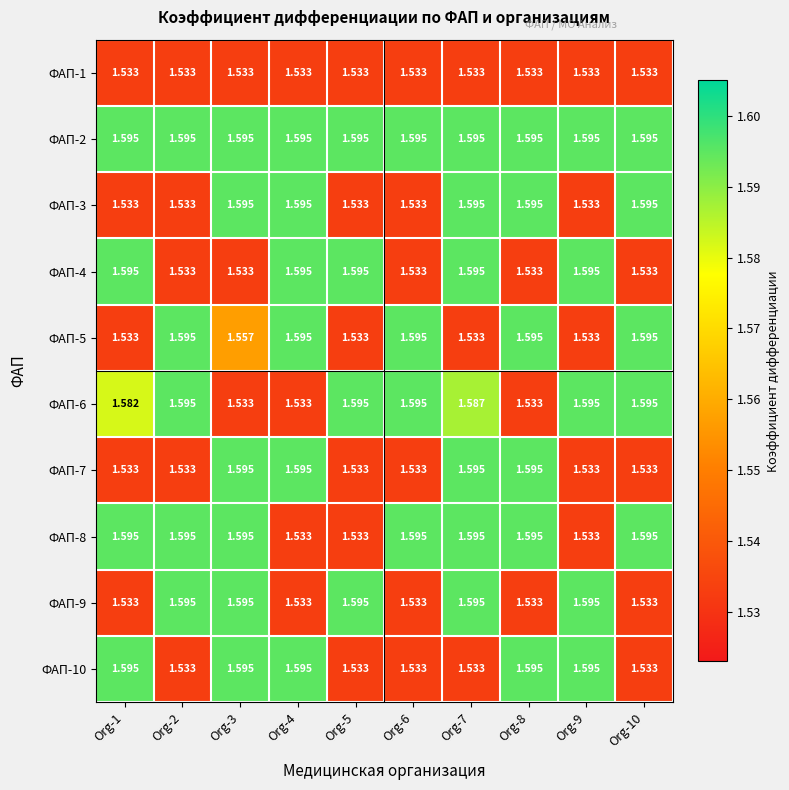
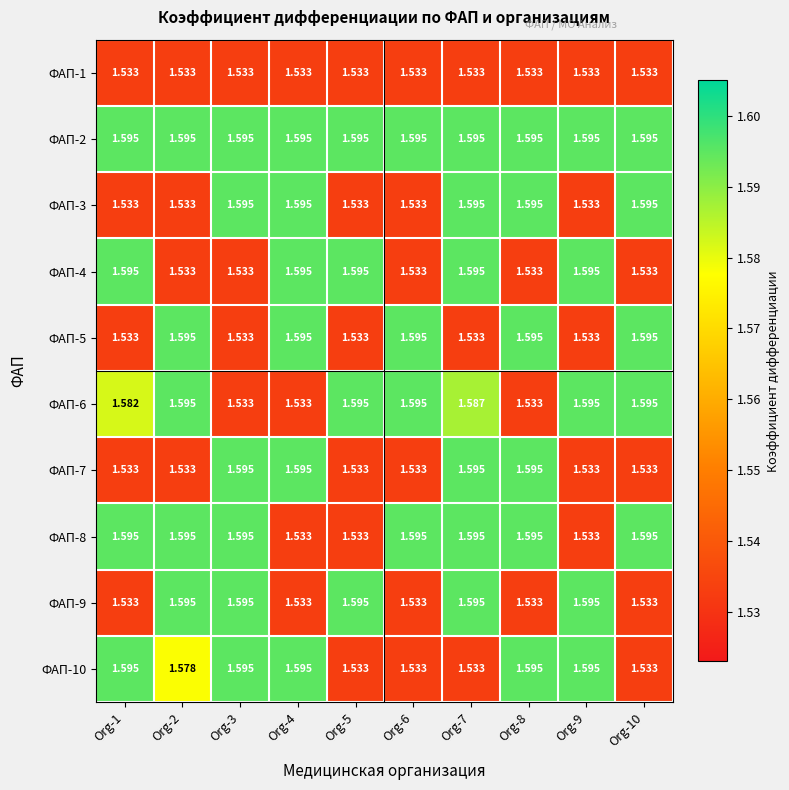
  {
    "ФАП-1": {
      "Org-1": 1.533,
      "Org-2": 1.533,
      "Org-3": 1.533,
      "Org-4": 1.533,
      "Org-5": 1.533,
      "Org-6": 1.533,
      "Org-7": 1.533,
      "Org-8": 1.533,
      "Org-9": 1.533,
      "Org-10": 1.533
    },
    "ФАП-2": {
      "Org-1": 1.595,
      "Org-2": 1.595,
      "Org-3": 1.595,
      "Org-4": 1.595,
      "Org-5": 1.595,
      "Org-6": 1.595,
      "Org-7": 1.595,
      "Org-8": 1.595,
      "Org-9": 1.595,
      "Org-10": 1.595
    },
    "ФАП-3": {
      "Org-1": 1.533,
      "Org-2": 1.533,
      "Org-3": 1.595,
      "Org-4": 1.595,
      "Org-5": 1.533,
      "Org-6": 1.533,
      "Org-7": 1.595,
      "Org-8": 1.595,
      "Org-9": 1.533,
      "Org-10": 1.595
    },
    "ФАП-4": {
      "Org-1": 1.595,
      "Org-2": 1.533,
      "Org-3": 1.533,
      "Org-4": 1.595,
      "Org-5": 1.595,
      "Org-6": 1.533,
      "Org-7": 1.595,
      "Org-8": 1.533,
      "Org-9": 1.595,
      "Org-10": 1.533
    },
    "ФАП-5": {
      "Org-1": 1.533,
      "Org-2": 1.595,
-     "Org-3": 1.557,
+     "Org-3": 1.533,
      "Org-4": 1.595,
      "Org-5": 1.533,
      "Org-6": 1.595,
      "Org-7": 1.533,
      "Org-8": 1.595,
      "Org-9": 1.533,
      "Org-10": 1.595
    },
    "ФАП-6": {
      "Org-1": 1.582,
      "Org-2": 1.595,
      "Org-3": 1.533,
      "Org-4": 1.533,
      "Org-5": 1.595,
      "Org-6": 1.595,
      "Org-7": 1.587,
      "Org-8": 1.533,
      "Org-9": 1.595,
      "Org-10": 1.595
    },
    "ФАП-7": {
      "Org-1": 1.533,
      "Org-2": 1.533,
      "Org-3": 1.595,
      "Org-4": 1.595,
      "Org-5": 1.533,
      "Org-6": 1.533,
      "Org-7": 1.595,
      "Org-8": 1.595,
      "Org-9": 1.533,
      "Org-10": 1.533
    },
    "ФАП-8": {
      "Org-1": 1.595,
      "Org-2": 1.595,
      "Org-3": 1.595,
      "Org-4": 1.533,
      "Org-5": 1.533,
      "Org-6": 1.595,
      "Org-7": 1.595,
      "Org-8": 1.595,
      "Org-9": 1.533,
      "Org-10": 1.595
    },
    "ФАП-9": {
      "Org-1": 1.533,
      "Org-2": 1.595,
      "Org-3": 1.595,
      "Org-4": 1.533,
      "Org-5": 1.595,
      "Org-6": 1.533,
      "Org-7": 1.595,
      "Org-8": 1.533,
      "Org-9": 1.595,
      "Org-10": 1.533
    },
    "ФАП-10": {
      "Org-1": 1.595,
-     "Org-2": 1.533,
+     "Org-2": 1.578,
      "Org-3": 1.595,
      "Org-4": 1.595,
      "Org-5": 1.533,
      "Org-6": 1.533,
      "Org-7": 1.533,
      "Org-8": 1.595,
      "Org-9": 1.595,
      "Org-10": 1.533
    }
  }
